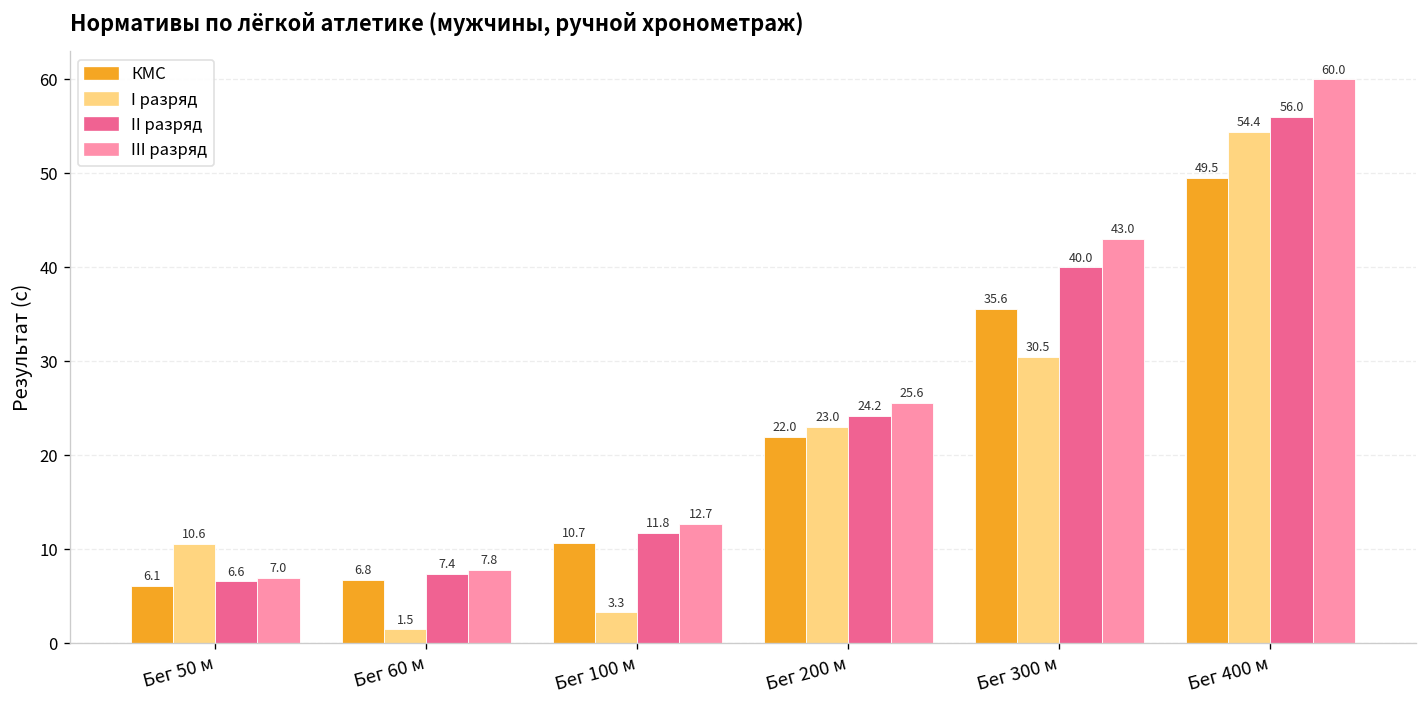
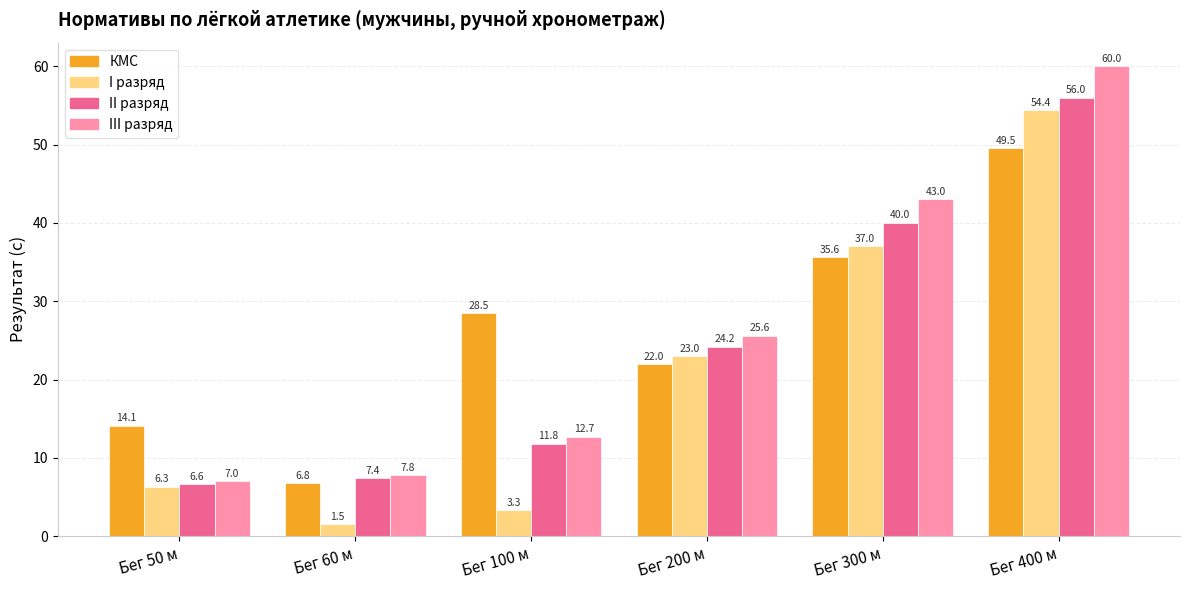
  {
    "КМС": {
-     "Бег 50 м": 6.1,
+     "Бег 50 м": 14.1,
      "Бег 60 м": 6.8,
-     "Бег 100 м": 10.7,
+     "Бег 100 м": 28.5,
      "Бег 200 м": 22.0,
      "Бег 300 м": 35.6,
      "Бег 400 м": 49.5
    },
    "I разряд": {
-     "Бег 50 м": 10.6,
+     "Бег 50 м": 6.3,
      "Бег 60 м": 1.5,
      "Бег 100 м": 3.3,
      "Бег 200 м": 23.0,
-     "Бег 300 м": 30.5,
+     "Бег 300 м": 37.0,
      "Бег 400 м": 54.4
    }
  }
